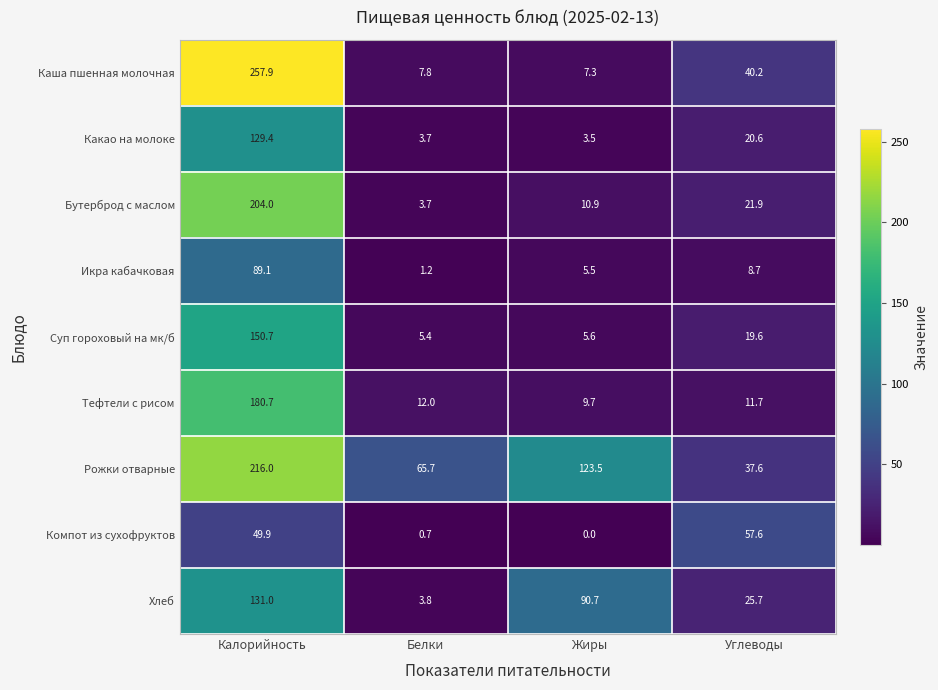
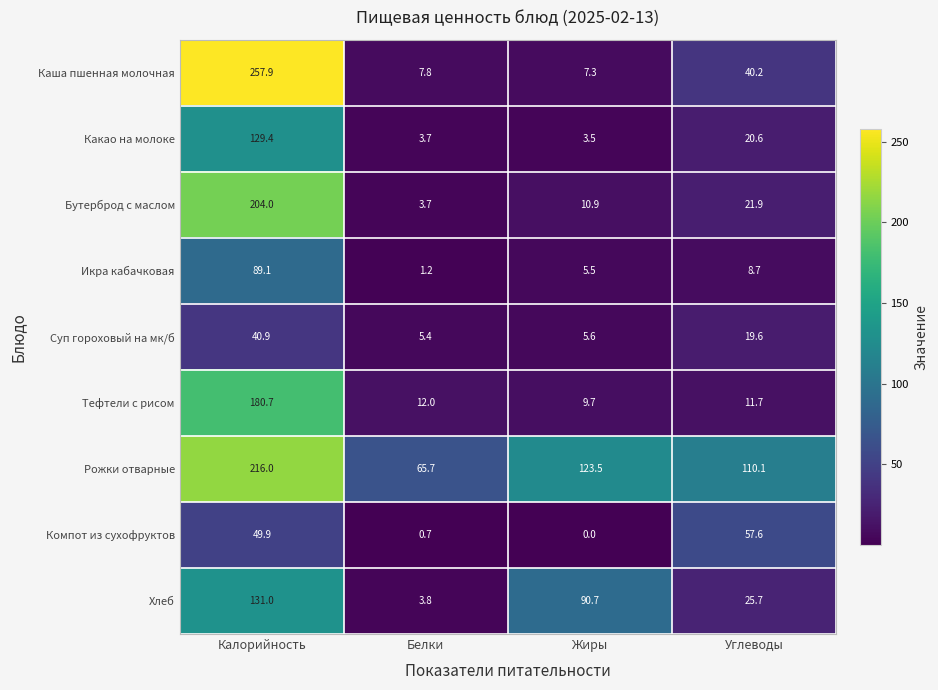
  {
    "Каша пшенная молочная": {
      "Калорийность": 257.9,
      "Белки": 7.8,
      "Жиры": 7.3,
      "Углеводы": 40.2
    },
    "Какао на молоке": {
      "Калорийность": 129.4,
      "Белки": 3.7,
      "Жиры": 3.5,
      "Углеводы": 20.6
    },
    "Бутерброд с маслом": {
      "Калорийность": 204.0,
      "Белки": 3.7,
      "Жиры": 10.9,
      "Углеводы": 21.9
    },
    "Икра кабачковая": {
      "Калорийность": 89.1,
      "Белки": 1.2,
      "Жиры": 5.5,
      "Углеводы": 8.7
    },
    "Суп гороховый на мк/б": {
-     "Калорийность": 150.7,
+     "Калорийность": 40.9,
      "Белки": 5.4,
      "Жиры": 5.6,
      "Углеводы": 19.6
    },
    "Тефтели с рисом": {
      "Калорийность": 180.7,
      "Белки": 12.0,
      "Жиры": 9.7,
      "Углеводы": 11.7
    },
    "Рожки отварные": {
      "Калорийность": 216.0,
      "Белки": 65.7,
      "Жиры": 123.5,
-     "Углеводы": 37.6
+     "Углеводы": 110.1
    },
    "Компот из сухофруктов": {
      "Калорийность": 49.9,
      "Белки": 0.7,
      "Жиры": 0.0,
      "Углеводы": 57.6
    },
    "Хлеб": {
      "Калорийность": 131.0,
      "Белки": 3.8,
      "Жиры": 90.7,
      "Углеводы": 25.7
    }
  }
